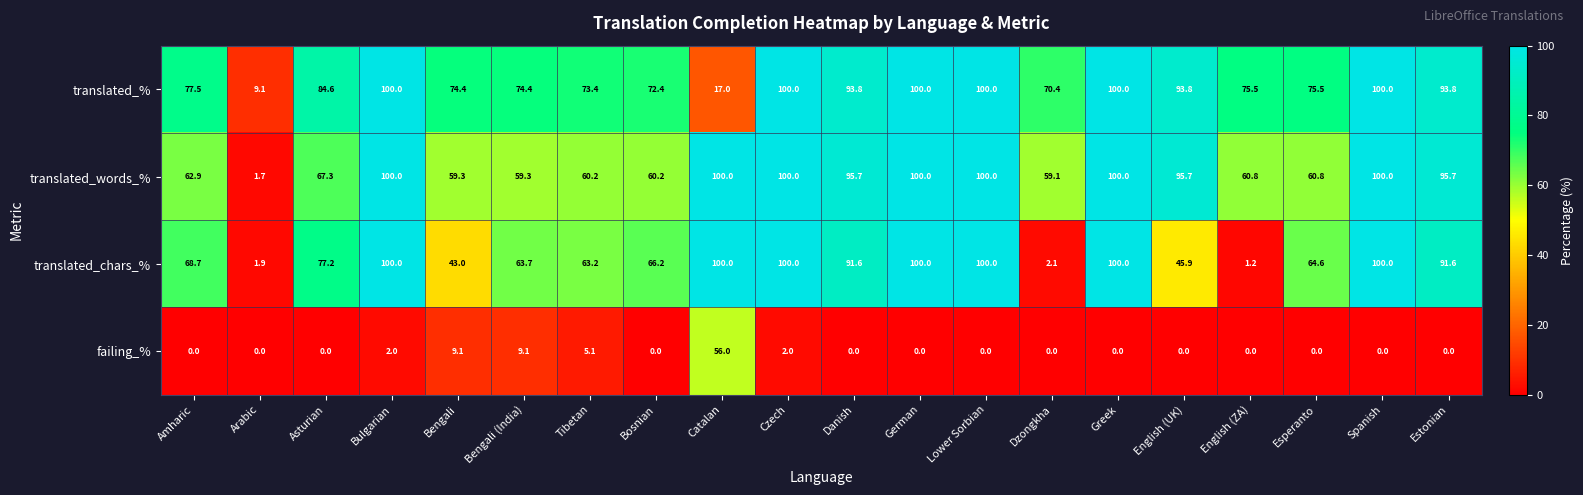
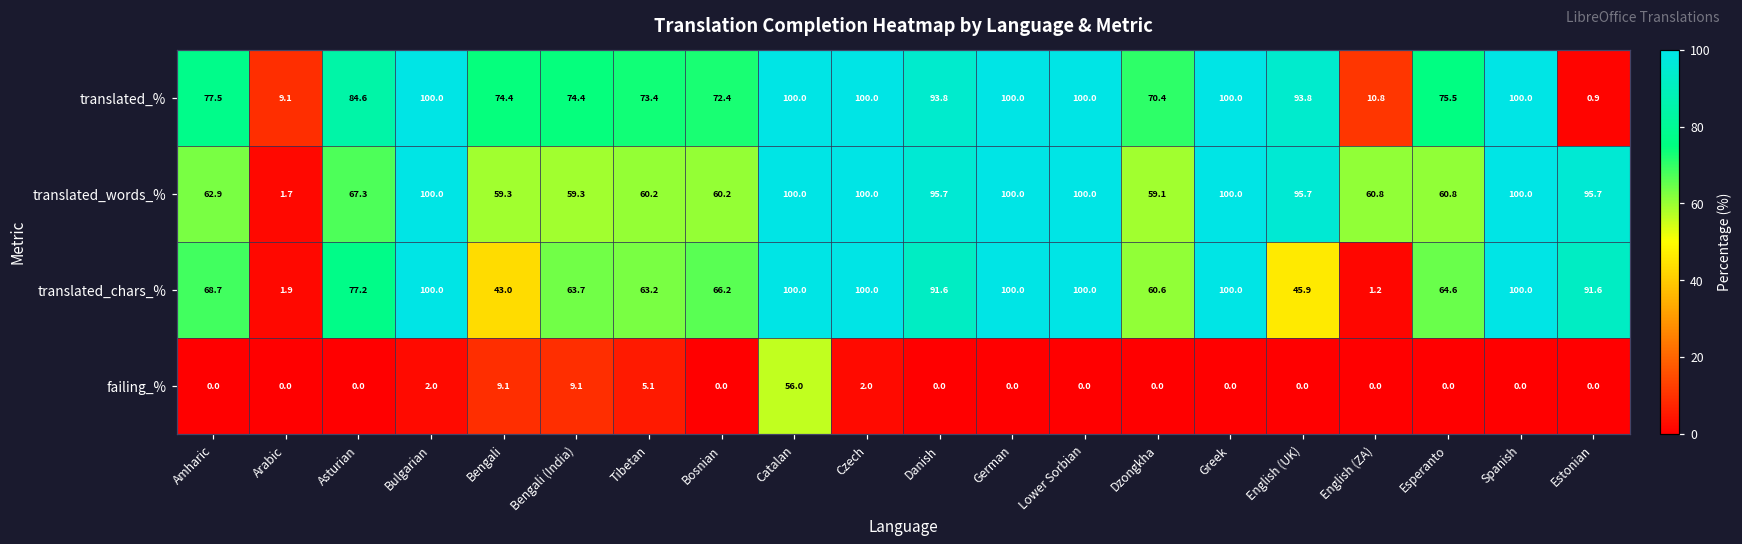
  {
    "translated_%": {
      "Amharic": 77.5,
      "Arabic": 9.1,
      "Asturian": 84.6,
      "Bulgarian": 100.0,
      "Bengali": 74.4,
      "Bengali (India)": 74.4,
      "Tibetan": 73.4,
      "Bosnian": 72.4,
-     "Catalan": 17.0,
+     "Catalan": 100.0,
      "Czech": 100.0,
      "Danish": 93.8,
      "German": 100.0,
      "Lower Sorbian": 100.0,
      "Dzongkha": 70.4,
      "Greek": 100.0,
      "English (UK)": 93.8,
-     "English (ZA)": 75.5,
+     "English (ZA)": 10.8,
      "Esperanto": 75.5,
      "Spanish": 100.0,
-     "Estonian": 93.8
+     "Estonian": 0.9
    },
    "translated_words_%": {
      "Amharic": 62.9,
      "Arabic": 1.7,
      "Asturian": 67.3,
      "Bulgarian": 100.0,
      "Bengali": 59.3,
      "Bengali (India)": 59.3,
      "Tibetan": 60.2,
      "Bosnian": 60.2,
      "Catalan": 100.0,
      "Czech": 100.0,
      "Danish": 95.7,
      "German": 100.0,
      "Lower Sorbian": 100.0,
      "Dzongkha": 59.1,
      "Greek": 100.0,
      "English (UK)": 95.7,
      "English (ZA)": 60.8,
      "Esperanto": 60.8,
      "Spanish": 100.0,
      "Estonian": 95.7
    },
    "translated_chars_%": {
      "Amharic": 68.7,
      "Arabic": 1.9,
      "Asturian": 77.2,
      "Bulgarian": 100.0,
      "Bengali": 43.0,
      "Bengali (India)": 63.7,
      "Tibetan": 63.2,
      "Bosnian": 66.2,
      "Catalan": 100.0,
      "Czech": 100.0,
      "Danish": 91.6,
      "German": 100.0,
      "Lower Sorbian": 100.0,
-     "Dzongkha": 2.1,
+     "Dzongkha": 60.6,
      "Greek": 100.0,
      "English (UK)": 45.9,
      "English (ZA)": 1.2,
      "Esperanto": 64.6,
      "Spanish": 100.0,
      "Estonian": 91.6
    },
    "failing_%": {
      "Amharic": 0.0,
      "Arabic": 0.0,
      "Asturian": 0.0,
      "Bulgarian": 2.0,
      "Bengali": 9.1,
      "Bengali (India)": 9.1,
      "Tibetan": 5.1,
      "Bosnian": 0.0,
      "Catalan": 56.0,
      "Czech": 2.0,
      "Danish": 0.0,
      "German": 0.0,
      "Lower Sorbian": 0.0,
      "Dzongkha": 0.0,
      "Greek": 0.0,
      "English (UK)": 0.0,
      "English (ZA)": 0.0,
      "Esperanto": 0.0,
      "Spanish": 0.0,
      "Estonian": 0.0
    }
  }
